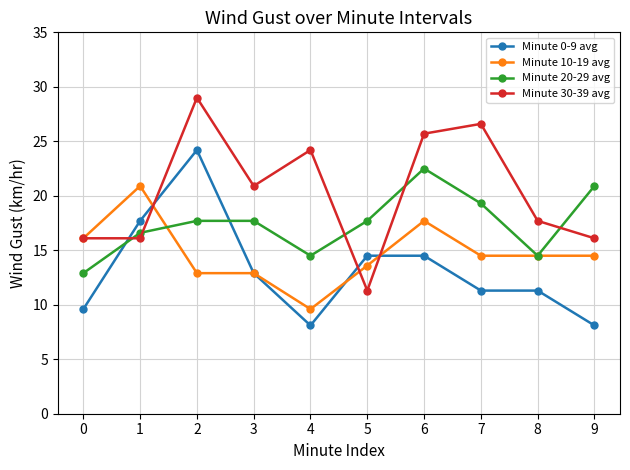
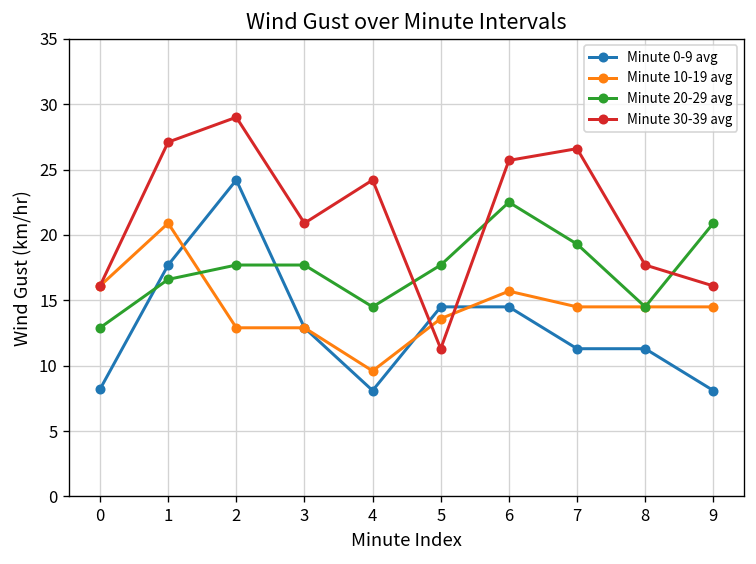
  {
    "Minute 0-9 avg": {
-     "0": 9.6,
+     "0": 8.2,
      "1": 17.7,
      "2": 24.2,
      "4": 8.1,
      "5": 14.5,
      "6": 14.5,
      "7": 11.3,
      "8": 11.3,
      "9": 8.1
    },
    "Minute 10-19 avg": {
      "1": 20.9,
      "2": 12.9,
      "4": 9.6,
      "5": 13.6,
-     "6": 17.7,
+     "6": 15.7,
      "7": 14.5,
      "9": 14.5
    },
    "Minute 20-29 avg": {
      "0": 12.9,
      "1": 16.6,
      "2": 17.7,
      "3": 17.7,
      "4": 14.5,
      "5": 17.7,
      "6": 22.5,
      "7": 19.3,
      "9": 20.9
    },
    "Minute 30-39 avg": {
-     "1": 16.1,
+     "1": 27.1,
      "2": 29.0,
      "3": 20.9,
      "4": 24.2,
      "5": 11.3,
      "6": 25.7,
      "7": 26.6,
      "8": 17.7,
      "9": 16.1
    }
  }
